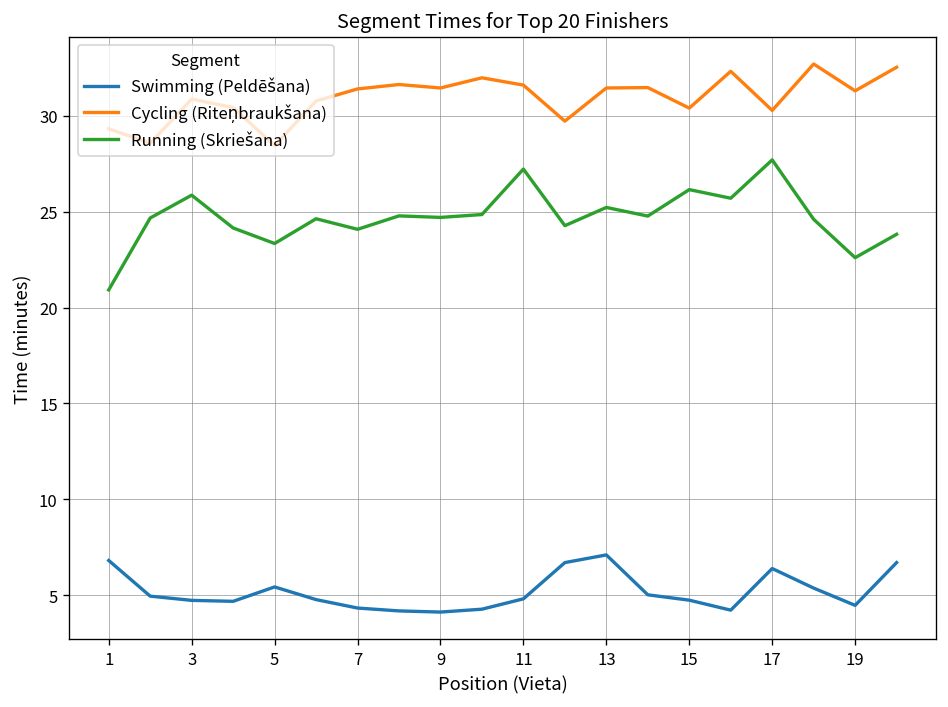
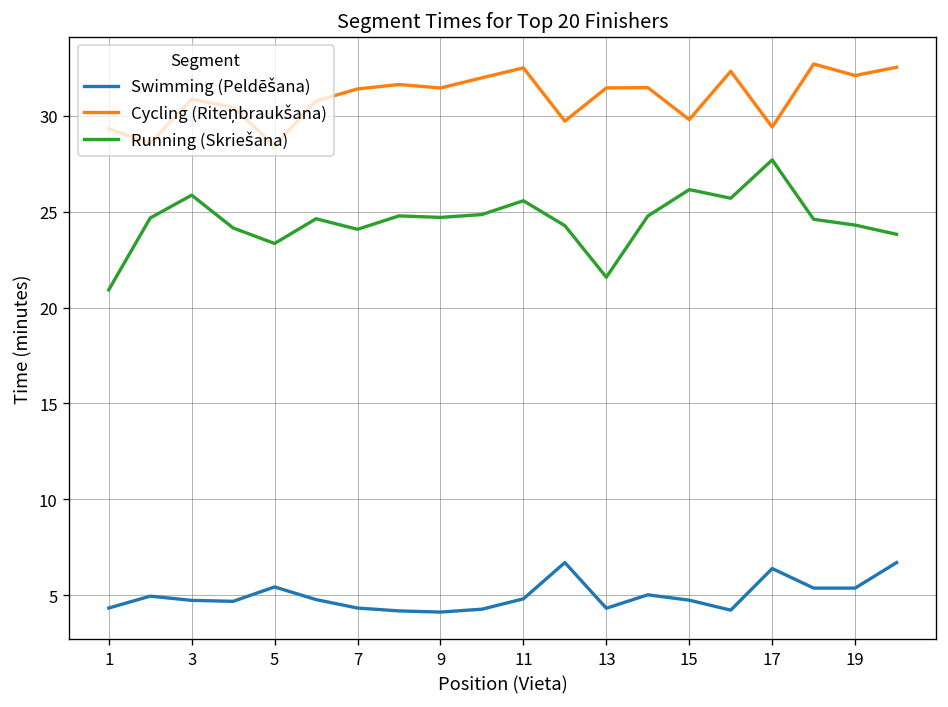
  {
    "Swimming (Peldēšana)": {
-     "1": 6.8,
+     "1": 4.3,
      "3": 4.7,
      "5": 5.4,
      "7": 4.3,
      "9": 4.1,
      "11": 4.8,
-     "13": 7.1,
+     "13": 4.3,
      "15": 4.7,
      "17": 6.4,
-     "19": 4.5
+     "19": 5.4
    },
    "Cycling (Riteņbraukšana)": {
      "7": 31.4,
      "9": 31.5,
-     "11": 31.6,
+     "11": 32.5,
      "13": 31.5,
-     "15": 30.4,
-     "17": 30.3,
-     "19": 31.3
+     "15": 29.8,
+     "17": 29.4,
+     "19": 32.1
    },
    "Running (Skriešana)": {
      "1": 20.9,
      "3": 25.9,
      "5": 23.3,
      "7": 24.1,
      "9": 24.7,
-     "11": 27.2,
-     "13": 25.2,
+     "11": 25.6,
+     "13": 21.6,
      "15": 26.2,
      "17": 27.7,
-     "19": 22.6
+     "19": 24.3
    }
  }
